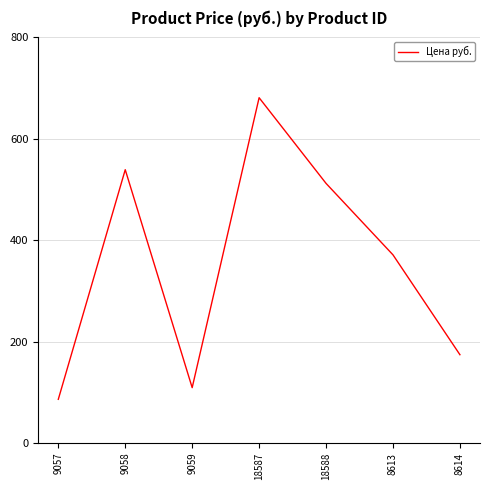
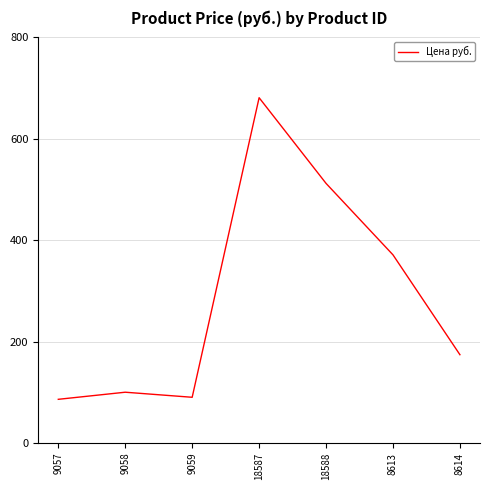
  {
    "9057": 90,
-   "9058": 540,
-   "9059": 110,
+   "9058": 100,
+   "9059": 90,
    "18587": 680,
    "18588": 510,
    "8613": 370,
    "8614": 170
  }
